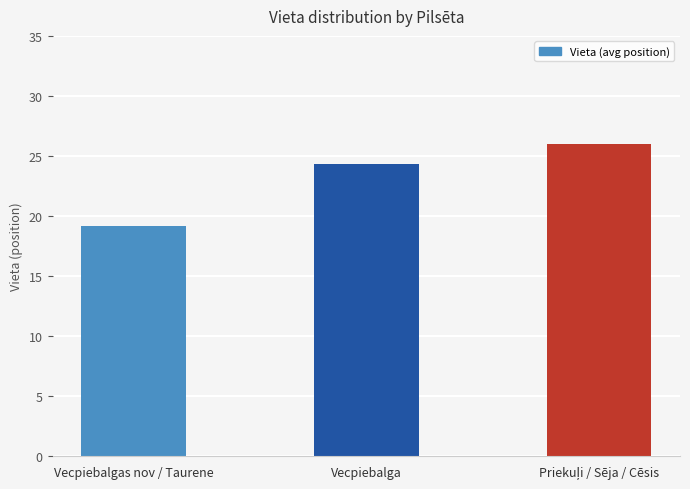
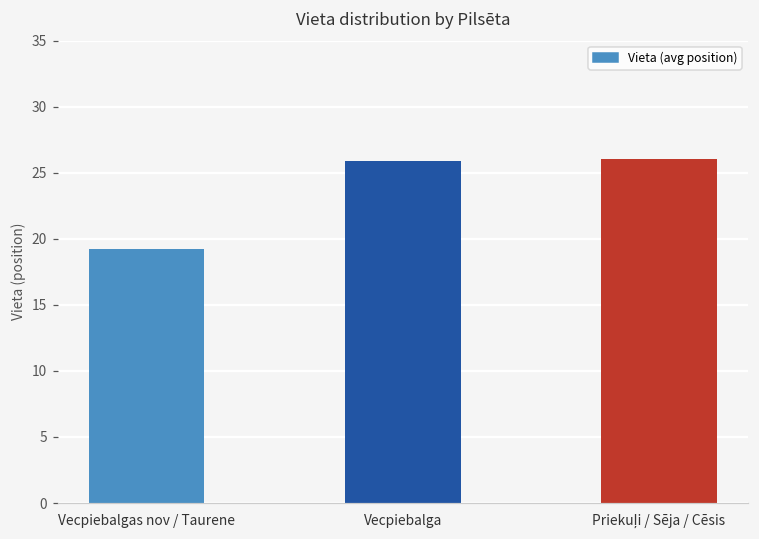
  {
    "Vecpiebalgas nov / Taurene": 19.2,
-   "Vecpiebalga": 24.3,
+   "Vecpiebalga": 25.9,
    "Priekuļi / Sēja / Cēsis": 26.0
  }
